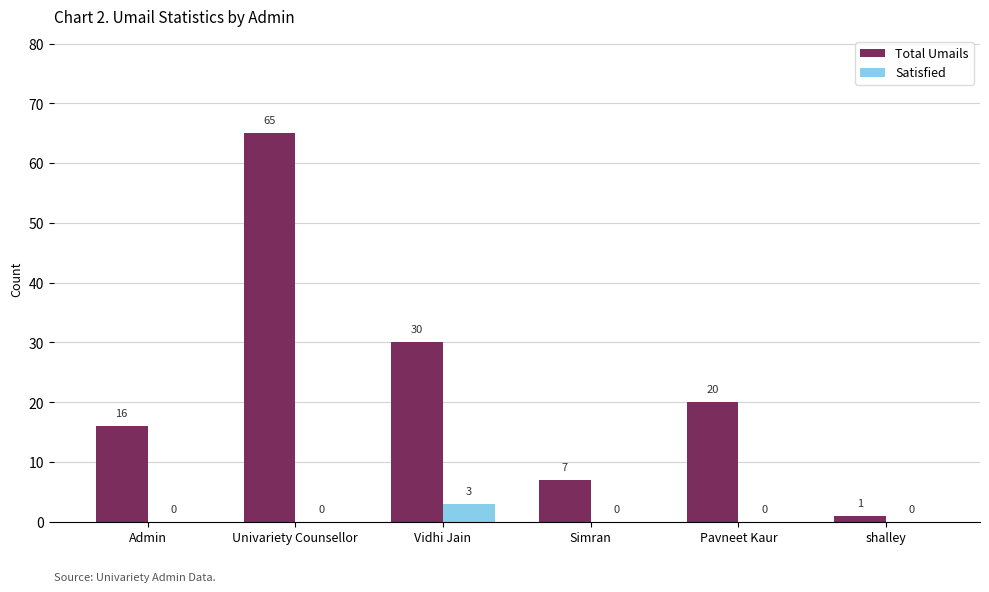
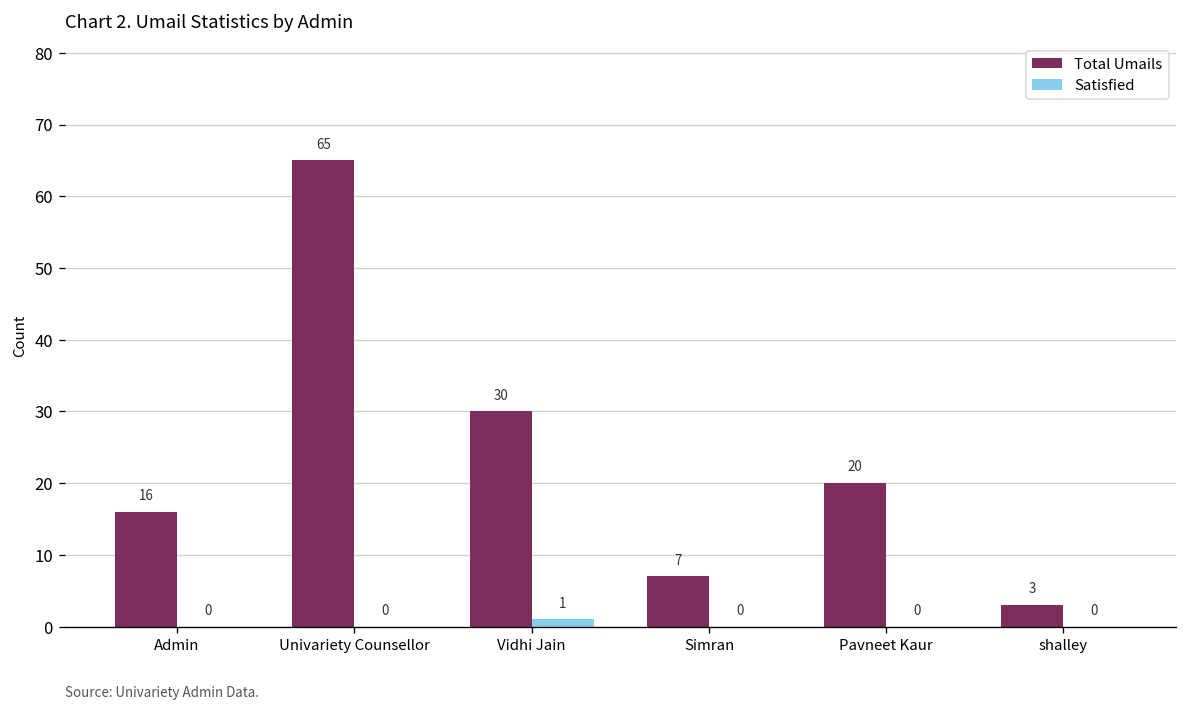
  {
    "Total Umails": {
      "Admin": 16,
      "Univariety Counsellor": 65,
      "Vidhi Jain": 30,
      "Simran": 7,
      "Pavneet Kaur": 20,
-     "shalley": 1
+     "shalley": 3
    },
    "Satisfied": {
      "Admin": 0,
      "Univariety Counsellor": 0,
-     "Vidhi Jain": 3,
+     "Vidhi Jain": 1,
      "Simran": 0,
      "Pavneet Kaur": 0,
      "shalley": 0
    }
  }
